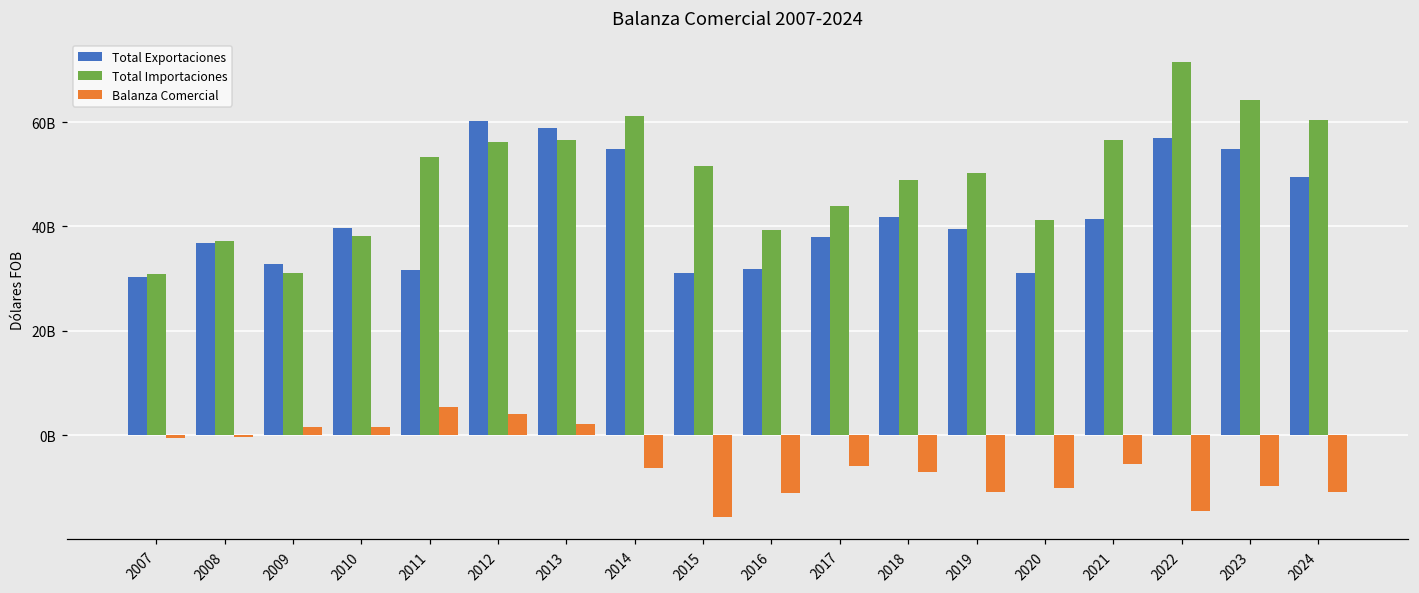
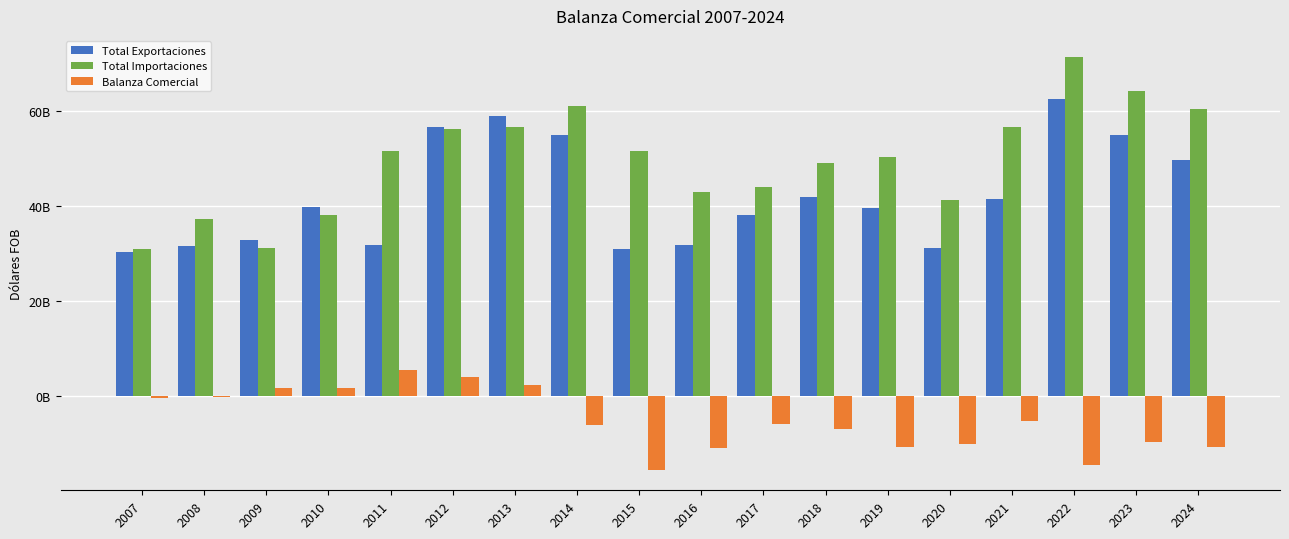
  {
    "Total Exportaciones": {
      "2007": 30000000000,
-     "2008": 37000000000,
+     "2008": 32000000000,
      "2009": 33000000000,
      "2010": 40000000000,
      "2011": 32000000000,
-     "2012": 60000000000,
+     "2012": 57000000000,
      "2013": 59000000000,
      "2014": 55000000000,
      "2015": 31000000000,
      "2016": 32000000000,
      "2017": 38000000000,
      "2018": 42000000000,
      "2019": 39000000000,
      "2020": 31000000000,
      "2021": 41000000000,
-     "2022": 57000000000,
+     "2022": 63000000000,
      "2023": 55000000000,
      "2024": 50000000000
    },
    "Total Importaciones": {
      "2007": 31000000000,
      "2008": 37000000000,
      "2009": 31000000000,
      "2010": 38000000000,
-     "2011": 53000000000,
+     "2011": 52000000000,
      "2012": 56000000000,
      "2013": 57000000000,
      "2014": 61000000000,
      "2015": 52000000000,
-     "2016": 39000000000,
+     "2016": 43000000000,
      "2017": 44000000000,
      "2018": 49000000000,
      "2019": 50000000000,
      "2020": 41000000000,
      "2021": 57000000000,
      "2022": 71000000000,
      "2023": 64000000000,
      "2024": 60000000000
    },
    "Balanza Comercial": {
      "2007": -1000000000,
      "2009": 2000000000,
      "2010": 2000000000,
      "2011": 5000000000,
      "2012": 4000000000,
      "2013": 2000000000,
      "2014": -6000000000,
      "2015": -16000000000,
      "2016": -11000000000,
      "2017": -6000000000,
      "2018": -7000000000,
      "2019": -11000000000,
      "2020": -10000000000,
      "2021": -5000000000,
      "2022": -15000000000,
      "2023": -10000000000,
      "2024": -11000000000
    }
  }
